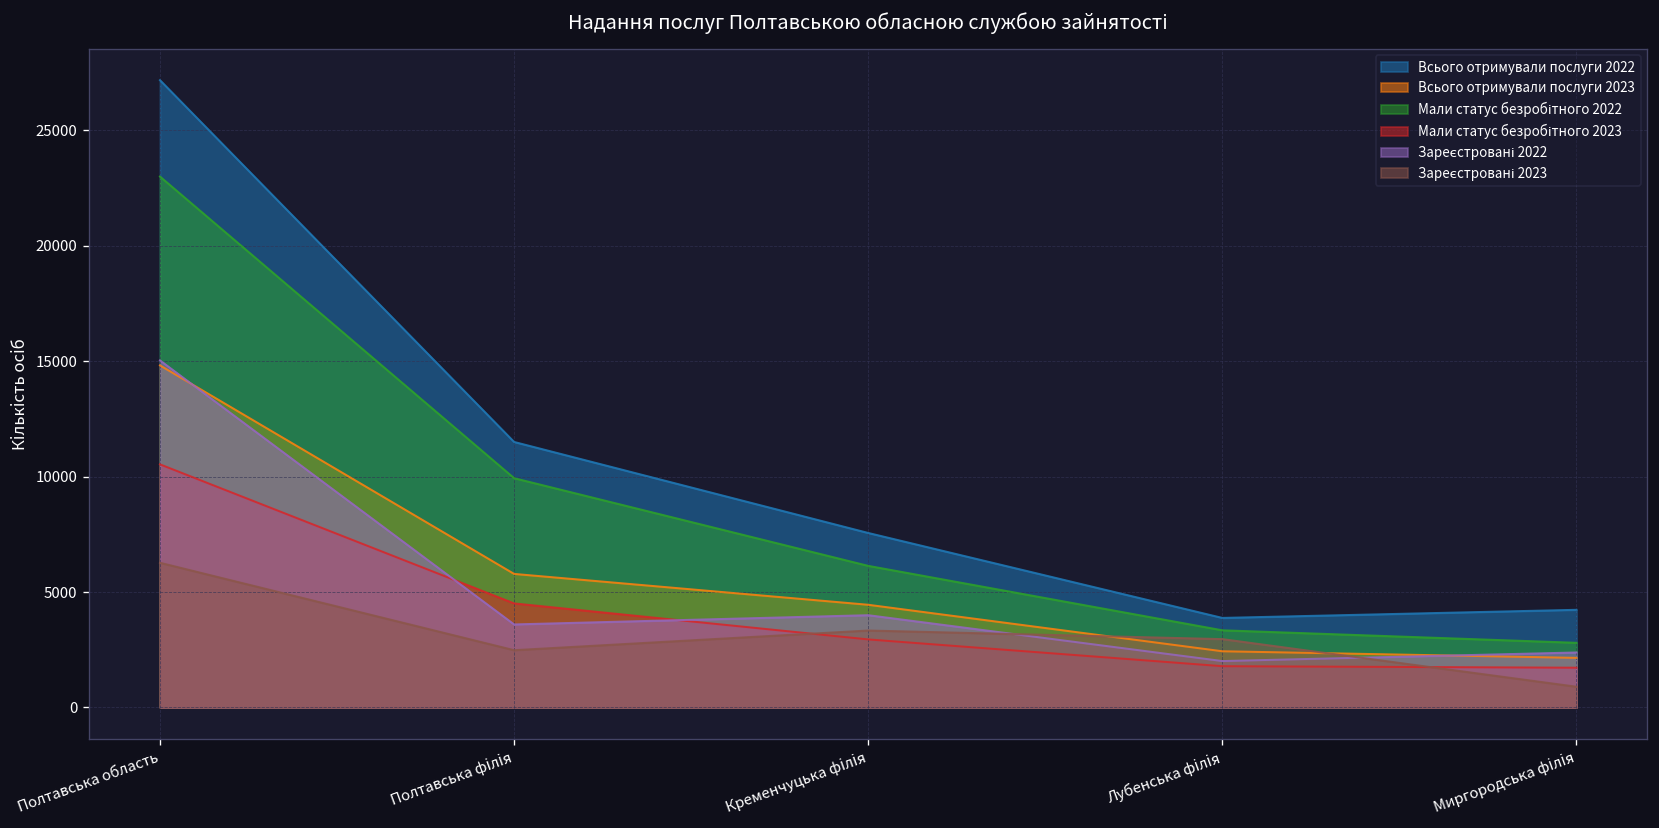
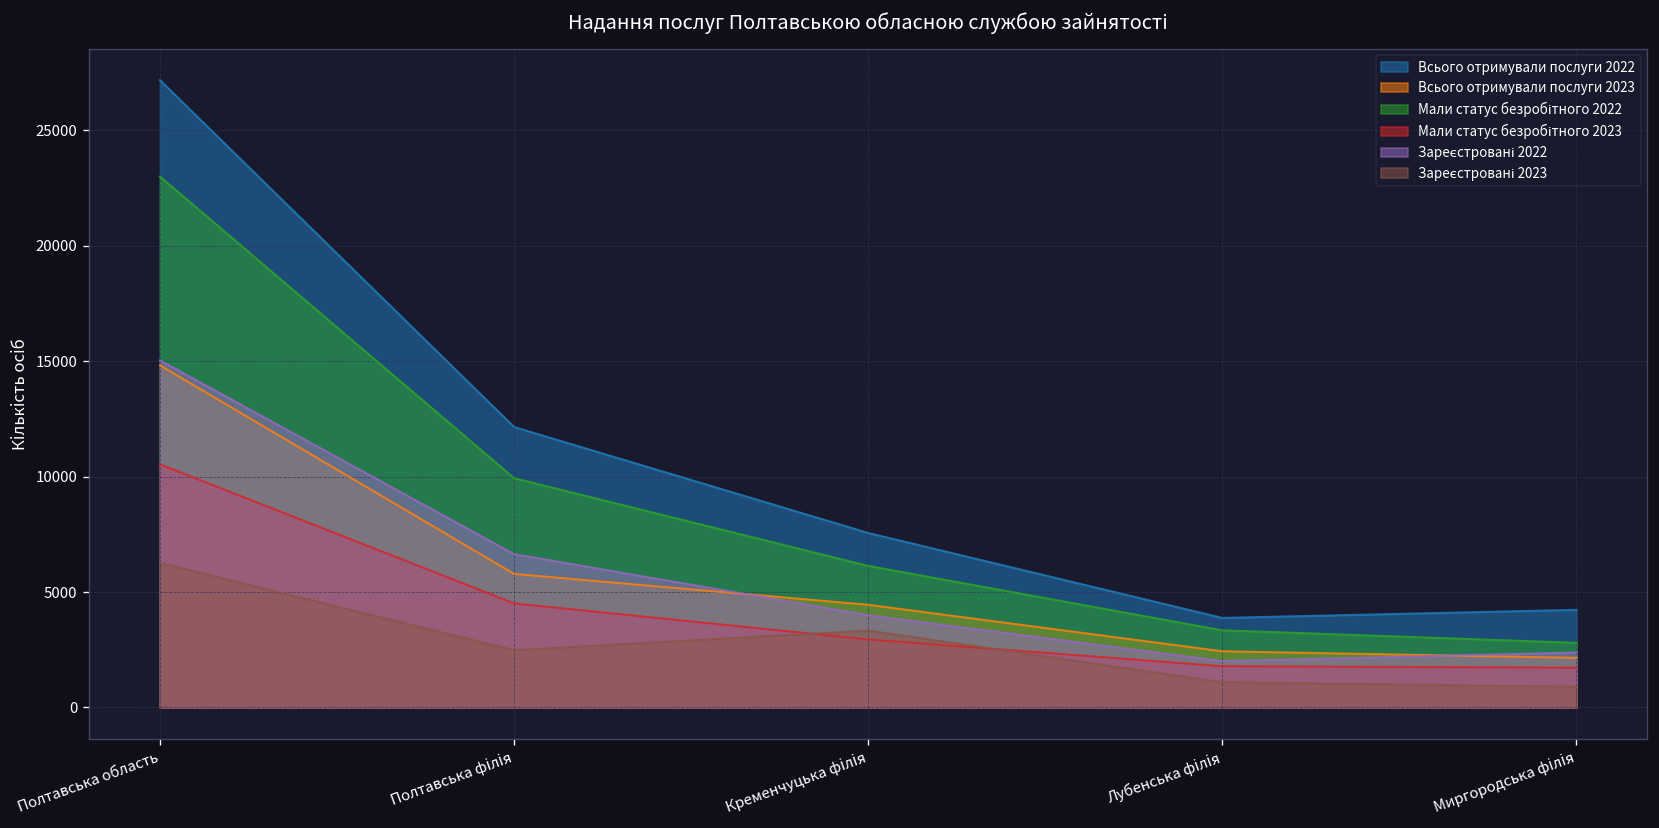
  {
    "Всього отримували послуги 2022": {
      "Полтавська область": 27200,
-     "Полтавська філія": 11500,
+     "Полтавська філія": 12200,
      "Кременчуцька філія": 7600,
      "Лубенська філія": 3900,
      "Миргородська філія": 4200
    },
    "Всього отримували послуги 2023": {
      "Полтавська область": 14800,
      "Полтавська філія": 5800,
      "Кременчуцька філія": 4400,
      "Лубенська філія": 2400,
      "Миргородська філія": 2100
    },
    "Мали статус безробітного 2022": {
      "Полтавська область": 23000,
      "Полтавська філія": 9900,
      "Кременчуцька філія": 6100,
      "Лубенська філія": 3300,
      "Миргородська філія": 2800
    },
    "Мали статус безробітного 2023": {
      "Полтавська область": 10500,
      "Полтавська філія": 4500,
      "Кременчуцька філія": 2900,
      "Лубенська філія": 1800,
      "Миргородська філія": 1700
    },
    "Зареєстровані 2022": {
      "Полтавська область": 15000,
-     "Полтавська філія": 3600,
+     "Полтавська філія": 6600,
      "Кременчуцька філія": 4000,
      "Лубенська філія": 2000,
      "Миргородська філія": 2400
    },
    "Зареєстровані 2023": {
      "Полтавська область": 6300,
      "Полтавська філія": 2500,
      "Кременчуцька філія": 3300,
-     "Лубенська філія": 3000,
+     "Лубенська філія": 1100,
      "Миргородська філія": 900
    }
  }
